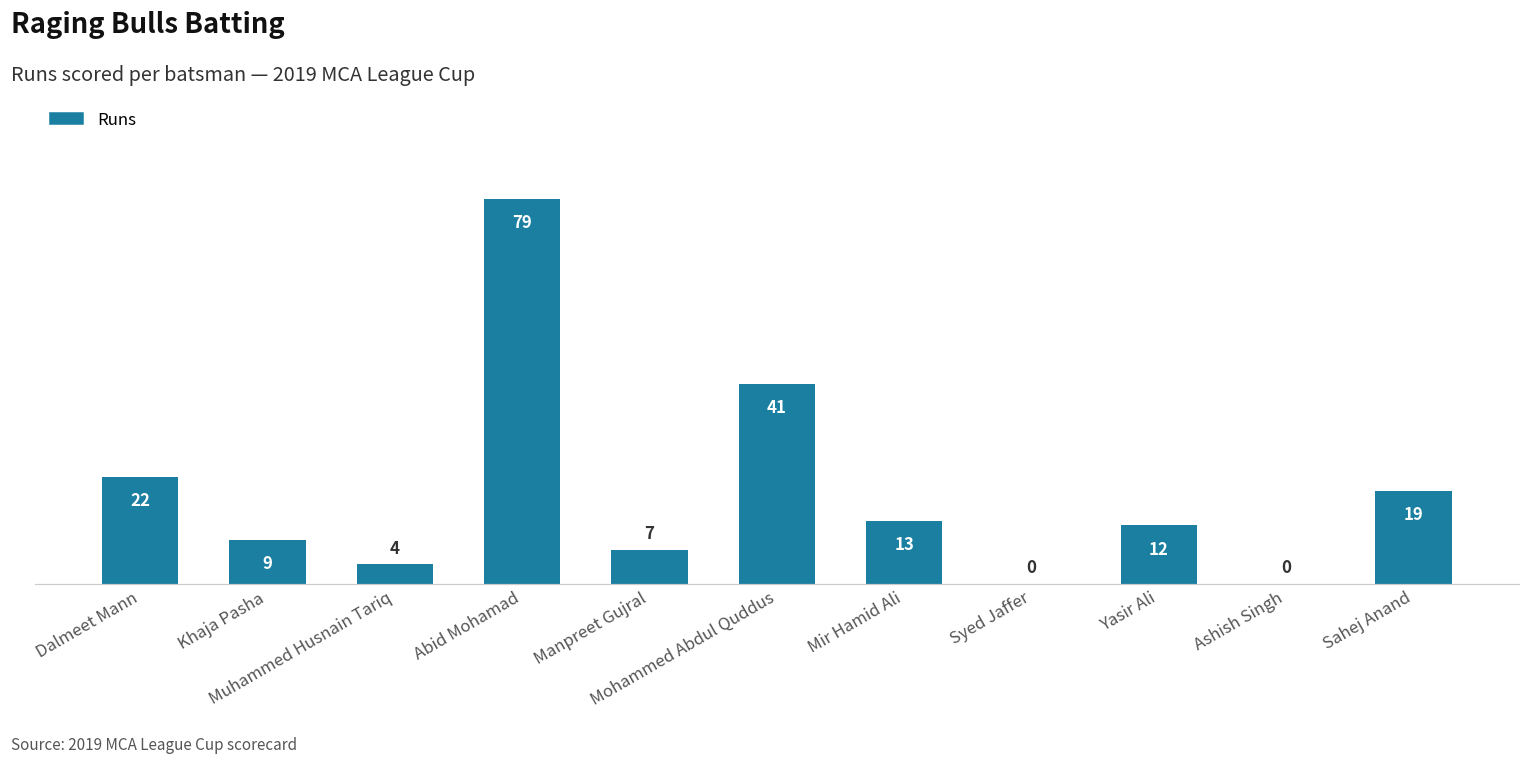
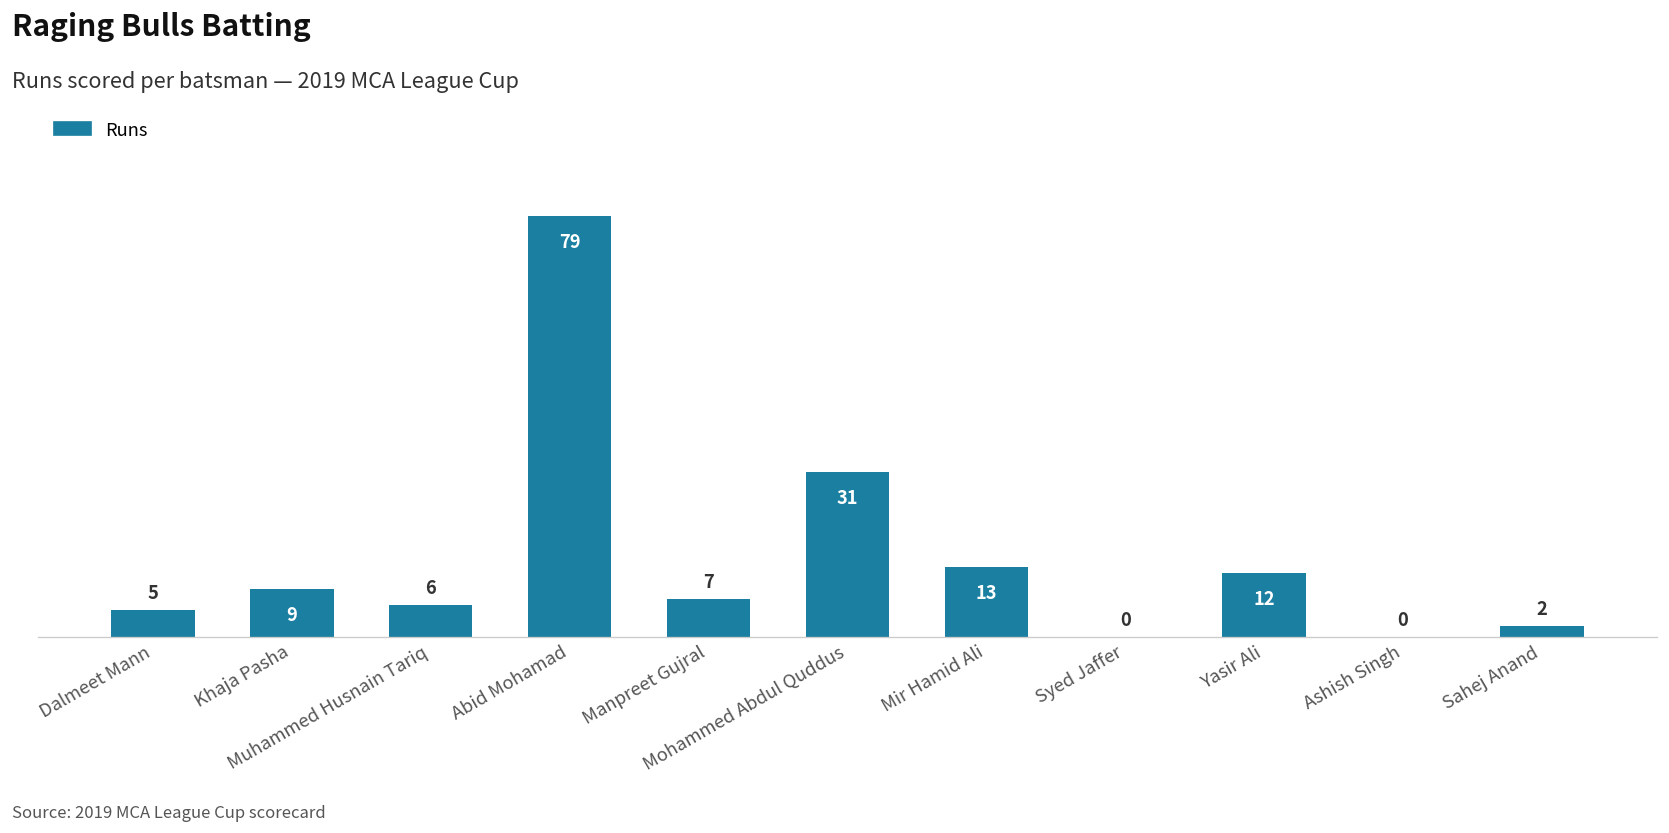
  {
-   "Dalmeet Mann": 22,
+   "Dalmeet Mann": 5,
    "Khaja Pasha": 9,
-   "Muhammed Husnain Tariq": 4,
+   "Muhammed Husnain Tariq": 6,
    "Abid Mohamad": 79,
    "Manpreet Gujral": 7,
-   "Mohammed Abdul Quddus": 41,
+   "Mohammed Abdul Quddus": 31,
    "Mir Hamid Ali": 13,
    "Syed Jaffer": 0,
    "Yasir Ali": 12,
    "Ashish Singh": 0,
-   "Sahej Anand": 19
+   "Sahej Anand": 2
  }
